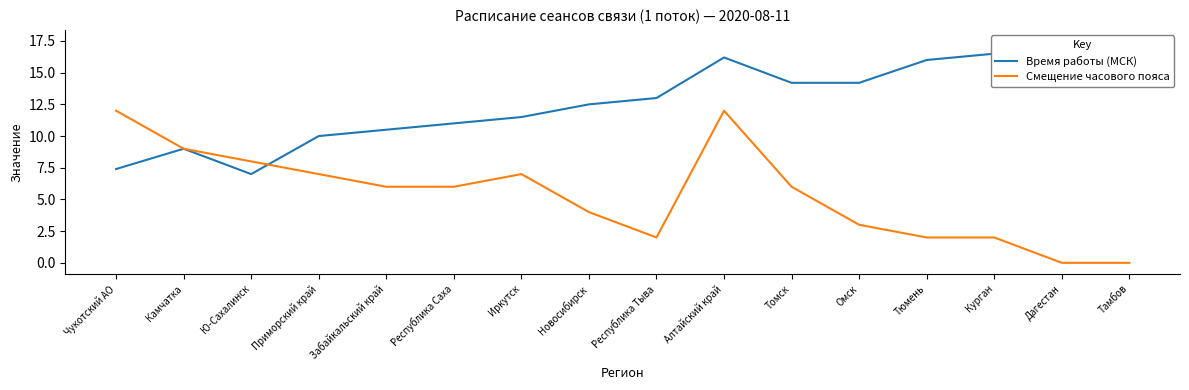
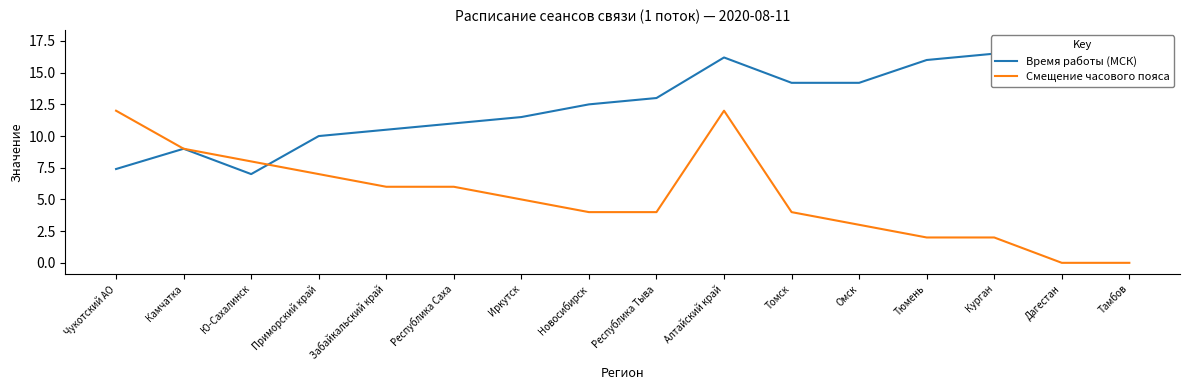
  {
    "Время работы (МСК)": {
      "Чукотский АО": 7.4,
      "Ю-Сахалинск": 7,
      "Приморский край": 10,
      "Забайкальский край": 10.5,
      "Республика Саха": 11,
      "Иркутск": 11.5,
      "Новосибирск": 12.5,
      "Республика Тыва": 13,
      "Алтайский край": 16.2,
      "Томск": 14.2,
      "Омск": 14.2,
      "Тюмень": 16
    },
    "Смещение часового пояса": {
      "Чукотский АО": 12,
      "Ю-Сахалинск": 8,
      "Приморский край": 7,
      "Забайкальский край": 6,
      "Республика Саха": 6,
-     "Иркутск": 7,
+     "Иркутск": 5,
      "Новосибирск": 4,
-     "Республика Тыва": 2,
+     "Республика Тыва": 4,
      "Алтайский край": 12,
-     "Томск": 6,
+     "Томск": 4,
      "Омск": 3,
      "Тюмень": 2,
      "Курган": 2,
      "Дагестан": 0,
      "Тамбов": 0
    }
  }
